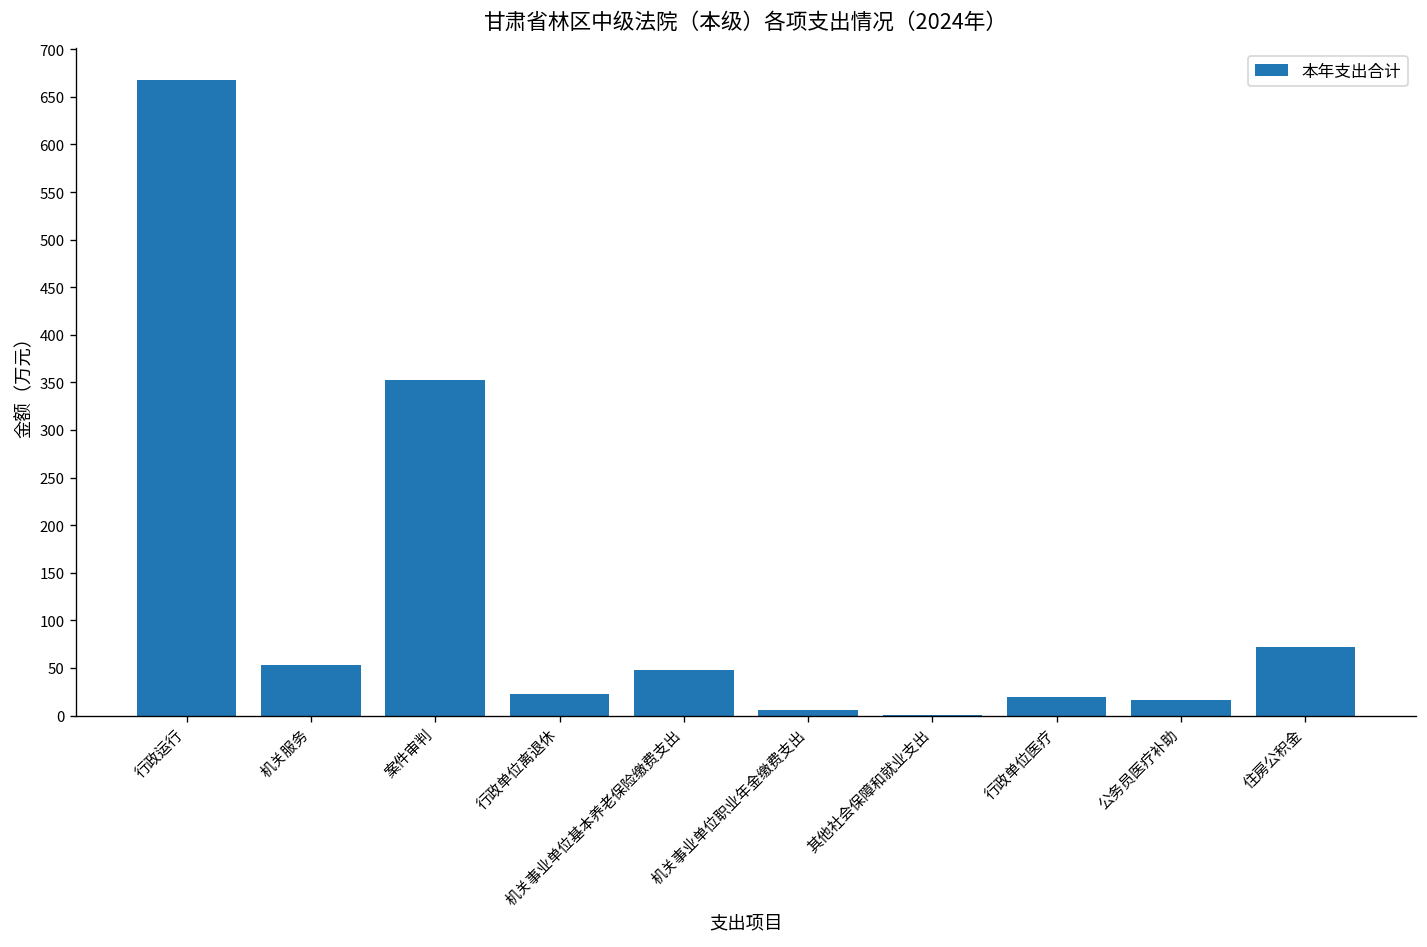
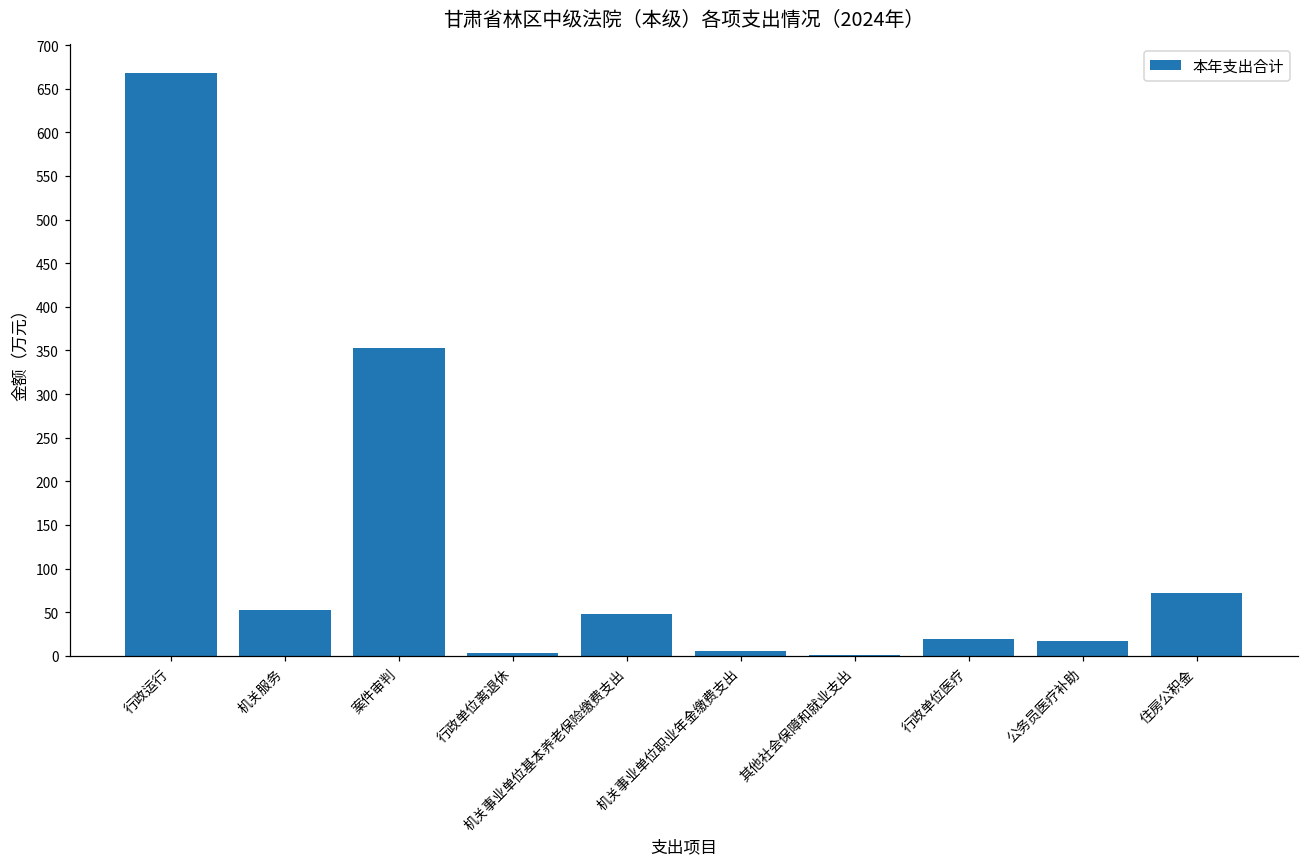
  {
    "行政运行": 670,
    "机关服务": 50,
    "案件审判": 350,
-   "行政单位离退休": 20,
+   "行政单位离退休": 0,
    "机关事业单位基本养老保险缴费支出": 50,
    "机关事业单位职业年金缴费支出": 10,
    "行政单位医疗": 20,
    "公务员医疗补助": 20,
    "住房公积金": 70
  }
